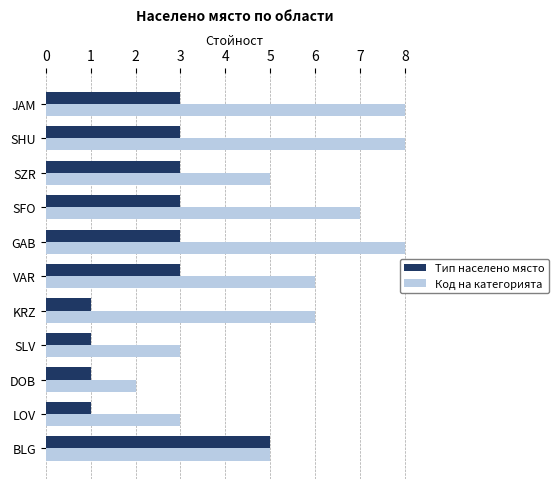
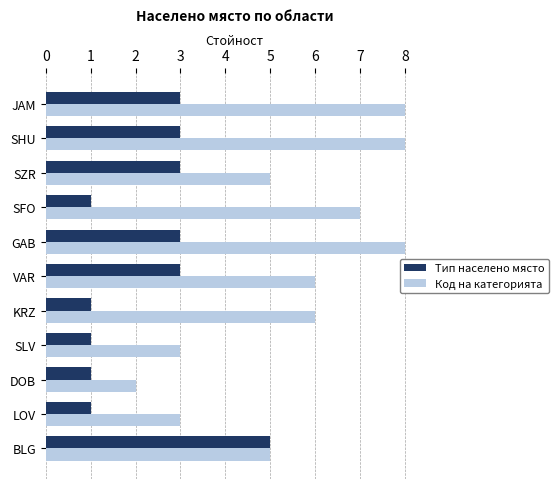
  {
    "Тип населено място": {
      "JAM": 3,
      "SHU": 3,
      "SZR": 3,
-     "SFO": 3,
+     "SFO": 1,
      "GAB": 3,
      "VAR": 3,
      "KRZ": 1,
      "SLV": 1,
      "DOB": 1,
      "LOV": 1,
      "BLG": 5
    },
    "Код на категорията": {
      "JAM": 8,
      "SHU": 8,
      "SZR": 5,
      "SFO": 7,
      "GAB": 8,
      "VAR": 6,
      "KRZ": 6,
      "SLV": 3,
      "DOB": 2,
      "LOV": 3,
      "BLG": 5
    }
  }
